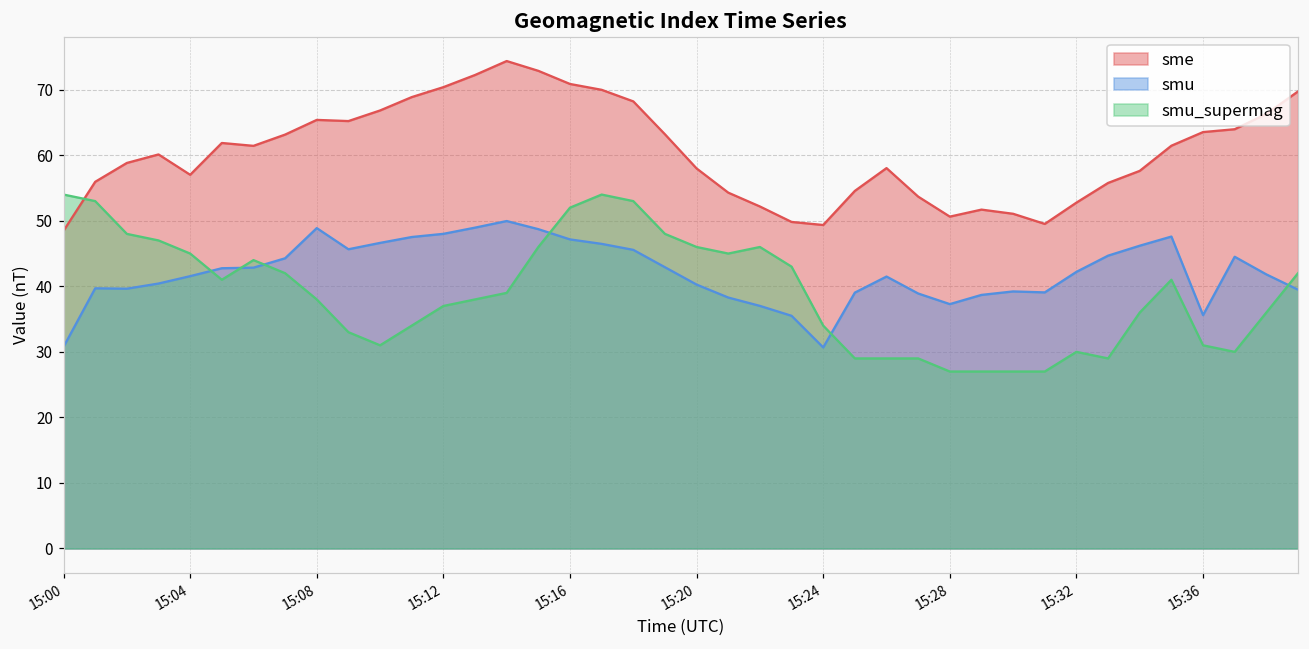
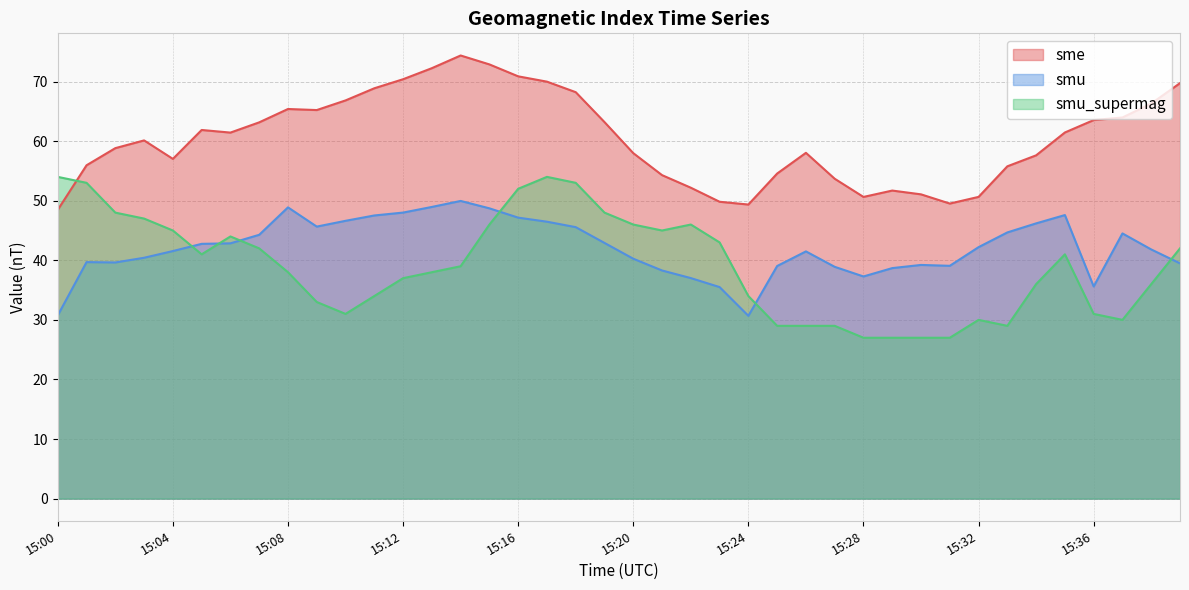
  {
    "sme": {
      "15:00": 48,
      "15:04": 57,
      "15:08": 65,
      "15:12": 70,
      "15:16": 71,
      "15:20": 58,
      "15:24": 49,
      "15:28": 51,
-     "15:32": 53,
+     "15:32": 51,
      "15:36": 64
    },
    "smu": {
      "15:00": 31,
      "15:04": 42,
      "15:08": 49,
      "15:12": 48,
      "15:16": 47,
      "15:20": 40,
      "15:24": 31,
      "15:28": 37,
      "15:32": 42,
      "15:36": 36
    },
    "smu_supermag": {
      "15:00": 54,
      "15:04": 45,
      "15:08": 38,
      "15:12": 37,
      "15:16": 52,
      "15:20": 46,
      "15:24": 34,
      "15:28": 27,
      "15:32": 30,
      "15:36": 31
    }
  }
